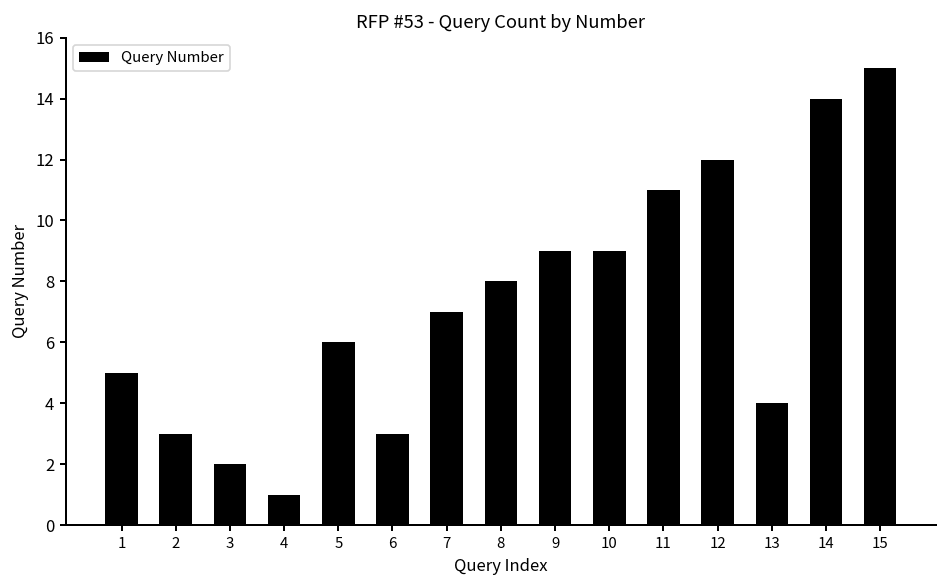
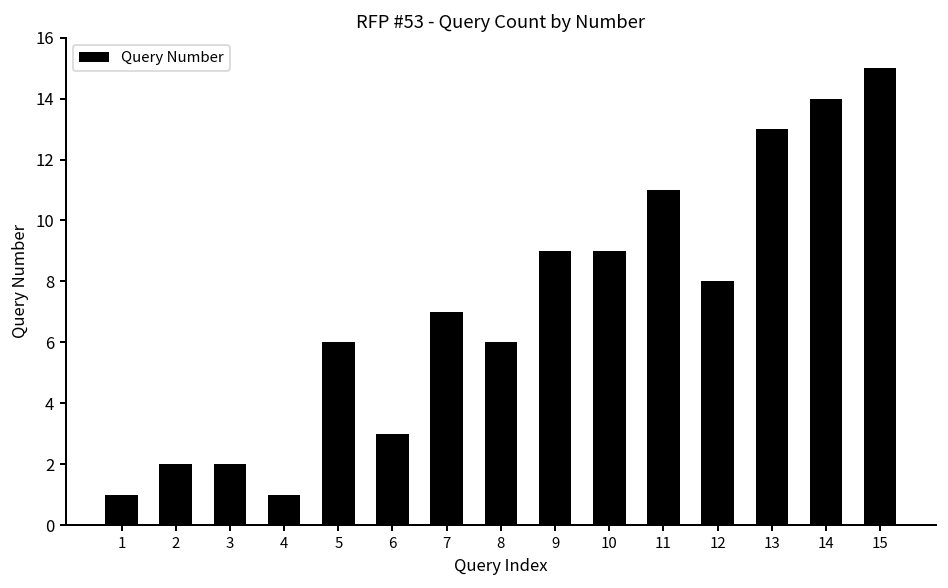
  {
-   "1": 5,
-   "2": 3,
+   "1": 1,
+   "2": 2,
    "3": 2,
    "4": 1,
    "5": 6,
    "6": 3,
    "7": 7,
-   "8": 8,
+   "8": 6,
    "9": 9,
    "10": 9,
    "11": 11,
-   "12": 12,
-   "13": 4,
+   "12": 8,
+   "13": 13,
    "14": 14,
    "15": 15
  }
